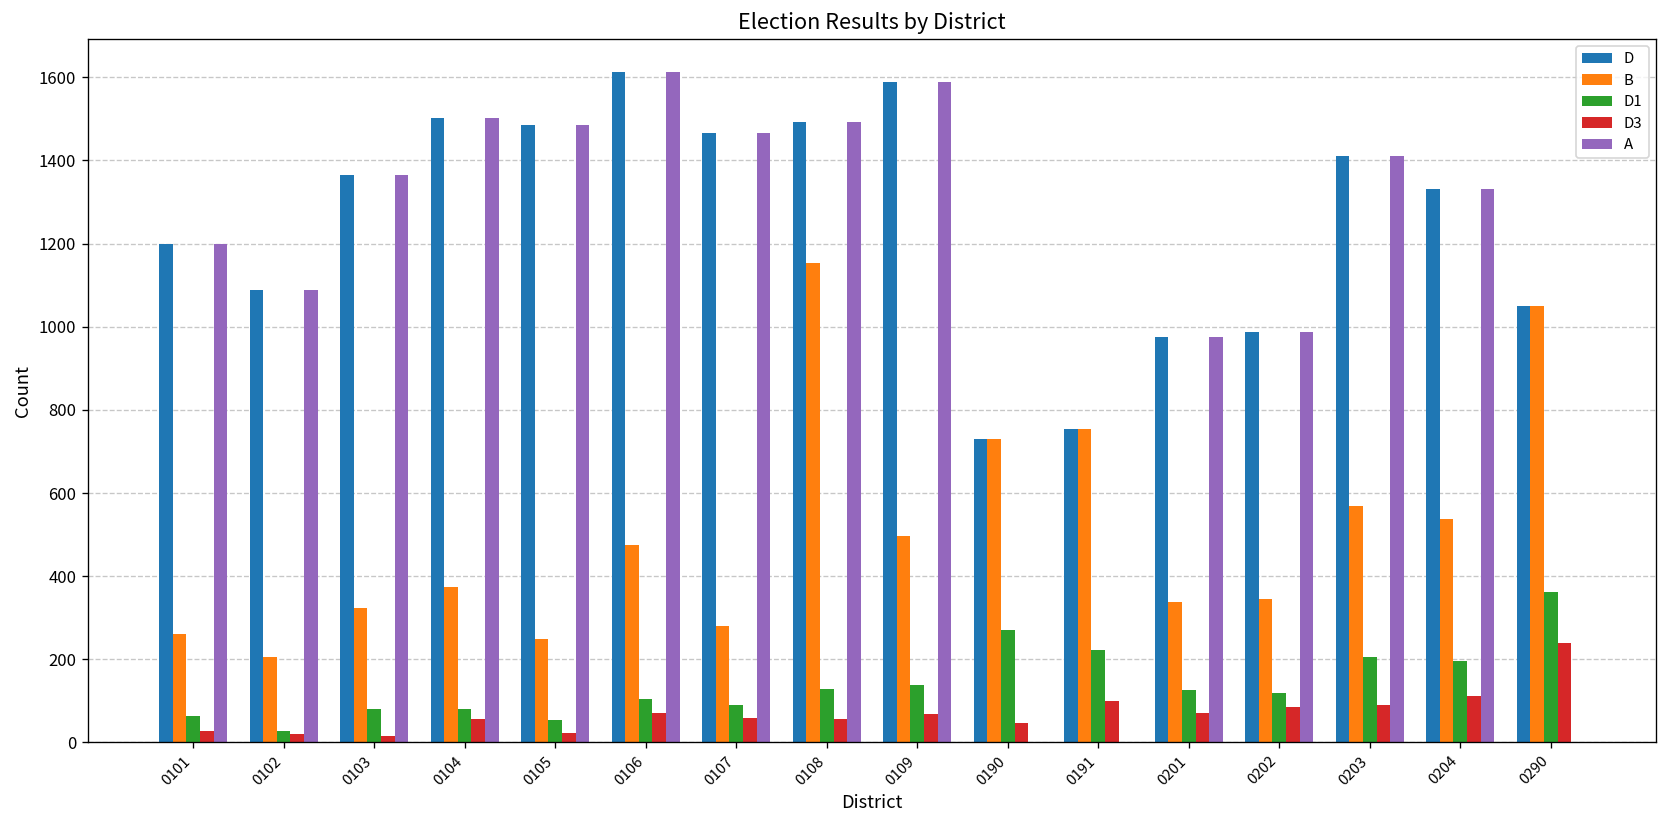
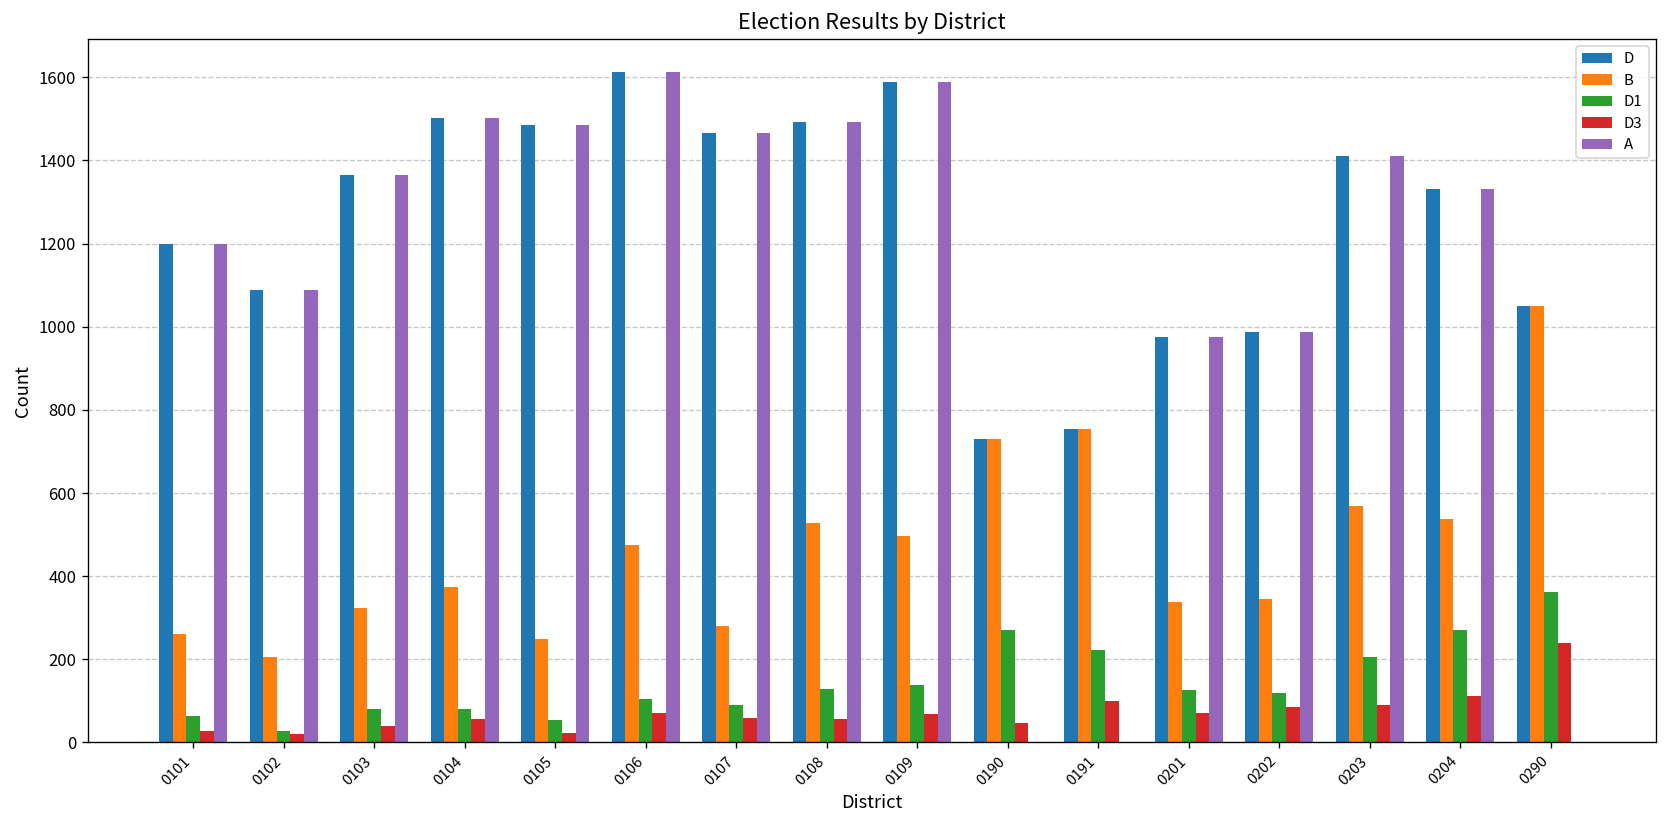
  {
    "D": {
      "0101": 1200,
      "0102": 1090,
      "0103": 1370,
      "0104": 1500,
      "0105": 1490,
      "0106": 1610,
      "0107": 1470,
      "0108": 1490,
      "0109": 1590,
      "0190": 730,
      "0191": 750,
      "0201": 980,
      "0202": 990,
      "0203": 1410,
      "0204": 1330,
      "0290": 1050
    },
    "B": {
      "0101": 260,
      "0102": 210,
      "0103": 320,
      "0104": 380,
      "0105": 250,
      "0106": 480,
      "0107": 280,
-     "0108": 1150,
+     "0108": 530,
      "0109": 500,
      "0190": 730,
      "0191": 750,
      "0201": 340,
      "0202": 350,
      "0203": 570,
      "0204": 540,
      "0290": 1050
    },
    "D1": {
      "0101": 60,
      "0102": 30,
      "0103": 80,
      "0104": 80,
      "0105": 50,
      "0106": 110,
      "0107": 90,
      "0108": 130,
      "0109": 140,
      "0190": 270,
      "0191": 220,
      "0201": 130,
      "0202": 120,
      "0203": 210,
-     "0204": 200,
+     "0204": 270,
      "0290": 360
    },
    "D3": {
      "0101": 30,
      "0102": 20,
-     "0103": 20,
+     "0103": 40,
      "0104": 60,
      "0105": 20,
      "0106": 70,
      "0107": 60,
      "0108": 60,
      "0109": 70,
      "0190": 50,
      "0191": 100,
      "0201": 70,
      "0202": 90,
      "0203": 90,
      "0204": 110,
      "0290": 240
    },
    "A": {
      "0101": 1200,
      "0102": 1090,
      "0103": 1370,
      "0104": 1500,
      "0105": 1490,
      "0106": 1610,
      "0107": 1470,
      "0108": 1490,
      "0109": 1590,
      "0190": 0,
      "0191": 0,
      "0201": 980,
      "0202": 990,
      "0203": 1410,
      "0204": 1330,
      "0290": 0
    }
  }
